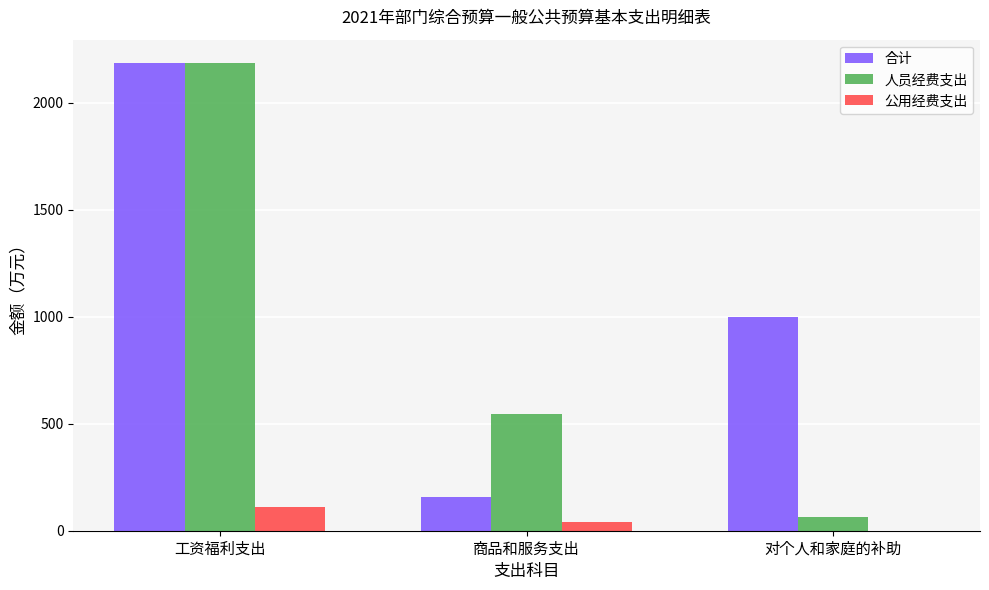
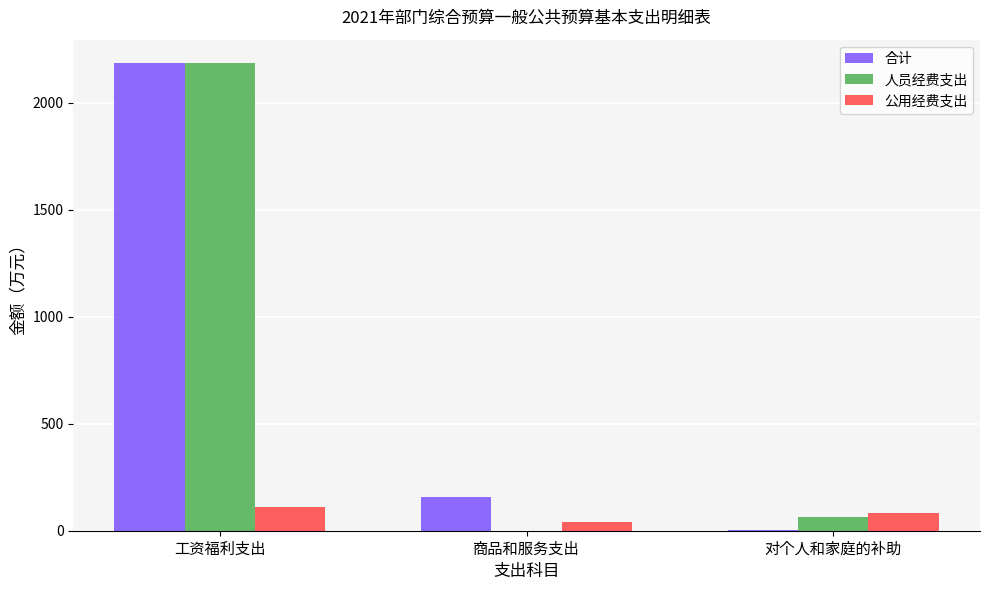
  {
    "合计": {
      "工资福利支出": 2190,
      "商品和服务支出": 160,
-     "对个人和家庭的补助": 1000
+     "对个人和家庭的补助": 10
    },
    "人员经费支出": {
      "工资福利支出": 2190,
-     "商品和服务支出": 550,
+     "商品和服务支出": 0,
      "对个人和家庭的补助": 70
    },
    "公用经费支出": {
      "工资福利支出": 110,
      "商品和服务支出": 40,
-     "对个人和家庭的补助": 0
+     "对个人和家庭的补助": 90
    }
  }
